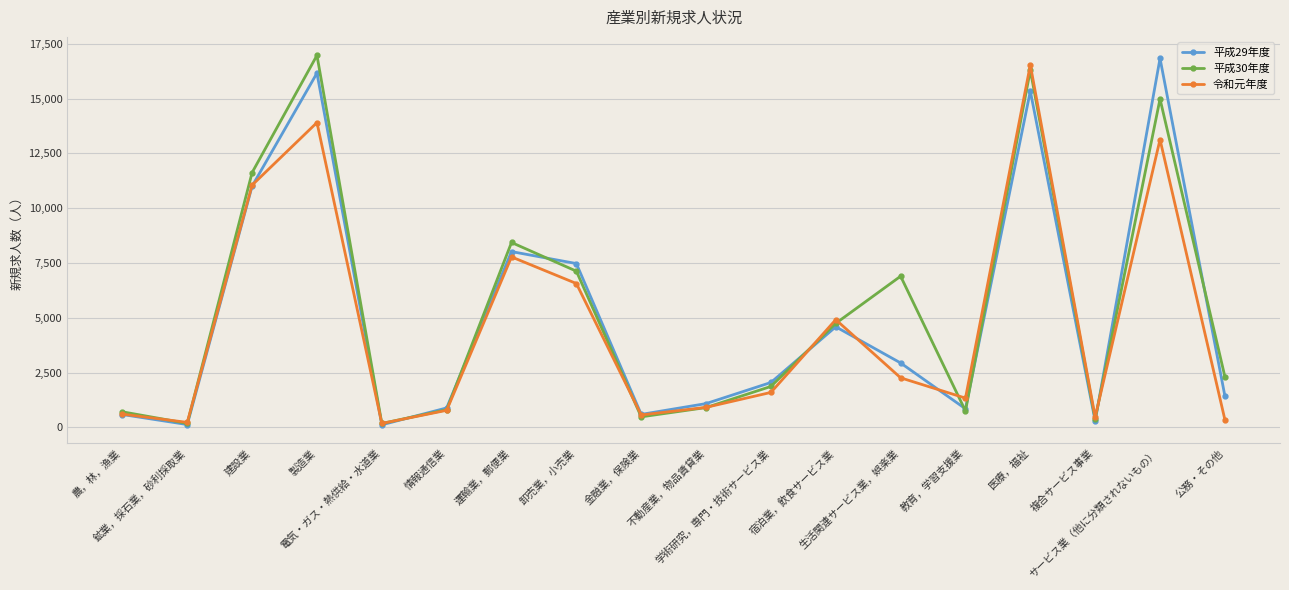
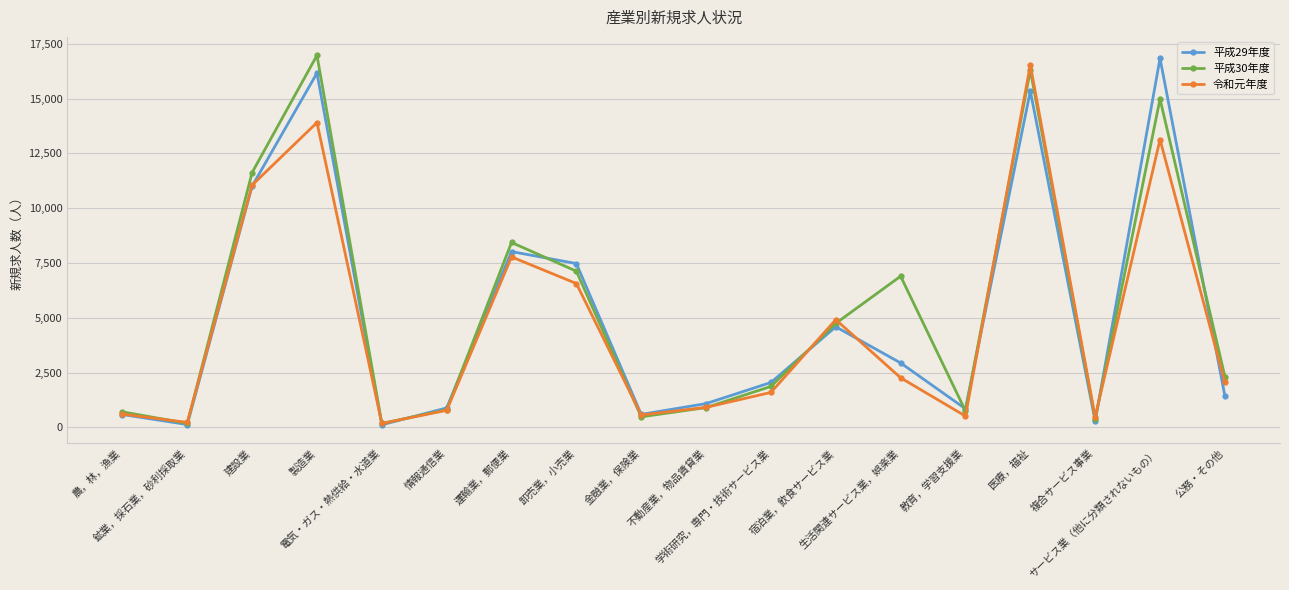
  {
    "平成29年度": {
      "製造業": "16,200",
      "運輸業，郵便業": "8,000",
      "卸売業，小売業": "7,500",
      "不動産業，物品賃貸業": "1,100",
      "学術研究，専門・技術サービス業": "2,000",
      "宿泊業，飲食サービス業": "4,600",
      "生活関連サービス業，娯楽業": "2,900",
      "医療，福祉": "15,300",
      "サービス業（他に分類されないもの）": "16,800",
      "公務・その他": "1,400"
    },
    "平成30年度": {
      "建設業": "11,600",
      "製造業": "17,000",
      "運輸業，郵便業": "8,400",
      "卸売業，小売業": "7,100",
      "学術研究，専門・技術サービス業": "1,900",
      "宿泊業，飲食サービス業": "4,700",
      "生活関連サービス業，娯楽業": "6,900",
      "医療，福祉": "16,300",
      "サービス業（他に分類されないもの）": "15,000",
      "公務・その他": "2,300"
    },
    "令和元年度": {
      "製造業": "13,900",
      "運輸業，郵便業": "7,800",
      "卸売業，小売業": "6,600",
      "学術研究，専門・技術サービス業": "1,600",
      "宿泊業，飲食サービス業": "4,900",
      "生活関連サービス業，娯楽業": "2,300",
-     "教育，学習支援業": "1,300",
+     "教育，学習支援業": "500",
      "医療，福祉": "16,500",
      "サービス業（他に分類されないもの）": "13,100",
-     "公務・その他": "400"
+     "公務・その他": "2,000"
    }
  }
